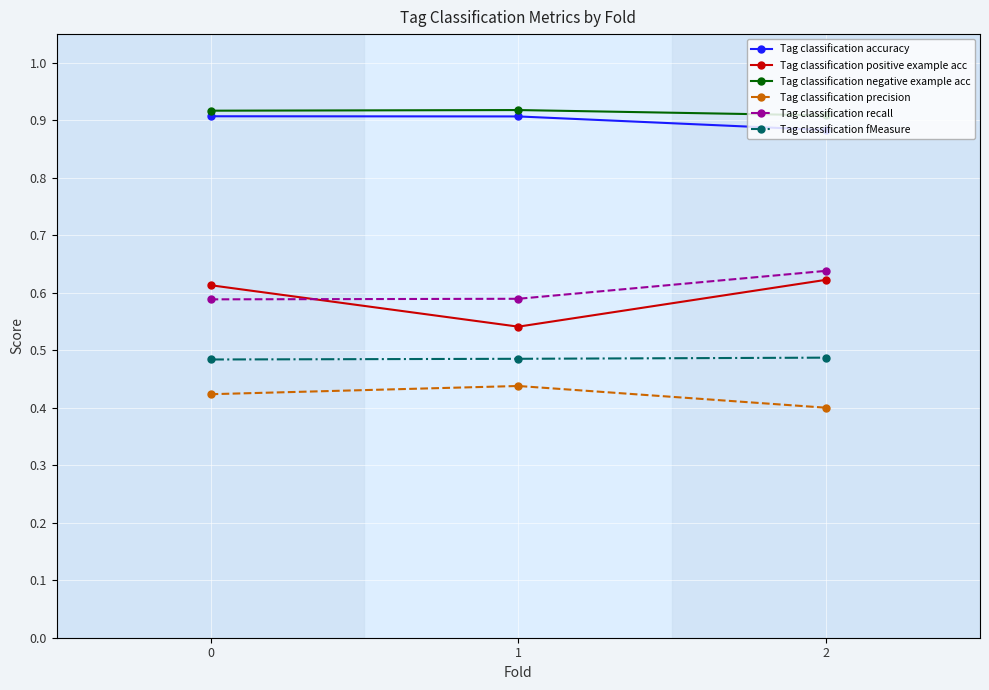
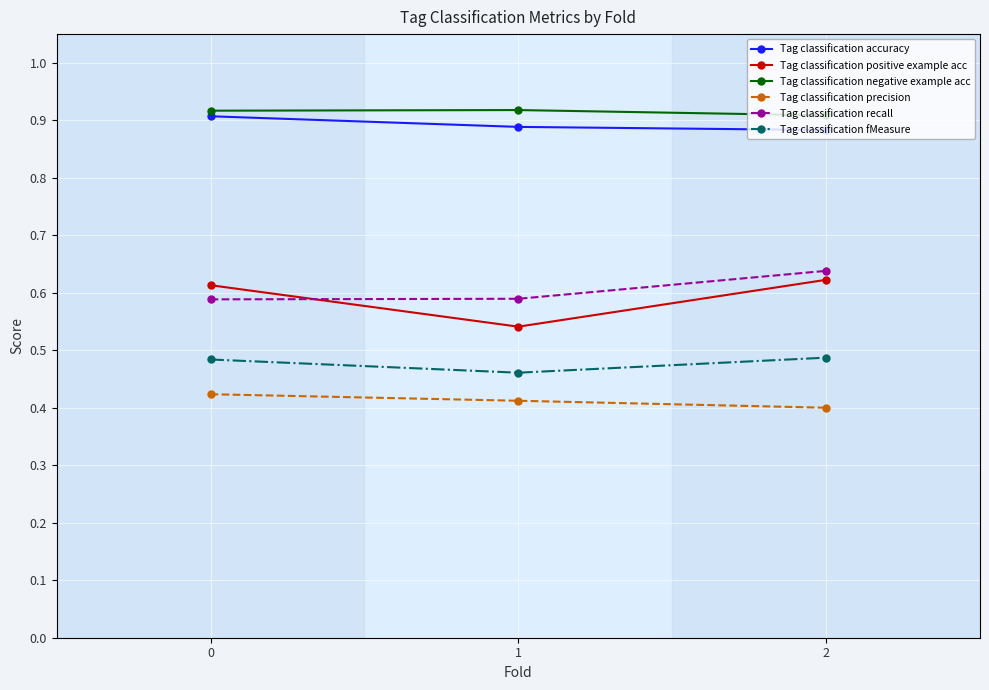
  {
    "Tag classification accuracy": {
      "0": 0.91,
-     "1": 0.91
+     "1": 0.89
    },
    "Tag classification positive example acc": {
      "0": 0.61,
      "1": 0.54,
      "2": 0.62
    },
    "Tag classification negative example acc": {
      "0": 0.92,
      "1": 0.92
    },
    "Tag classification precision": {
      "0": 0.42,
-     "1": 0.44,
+     "1": 0.41,
      "2": 0.40
    },
    "Tag classification recall": {
      "0": 0.59,
      "1": 0.59,
      "2": 0.64
    },
    "Tag classification fMeasure": {
      "0": 0.48,
-     "1": 0.49,
+     "1": 0.46,
      "2": 0.49
    }
  }
